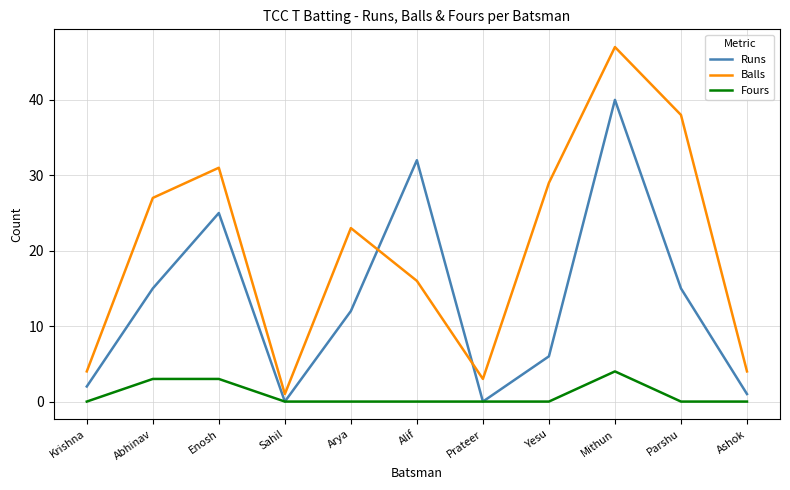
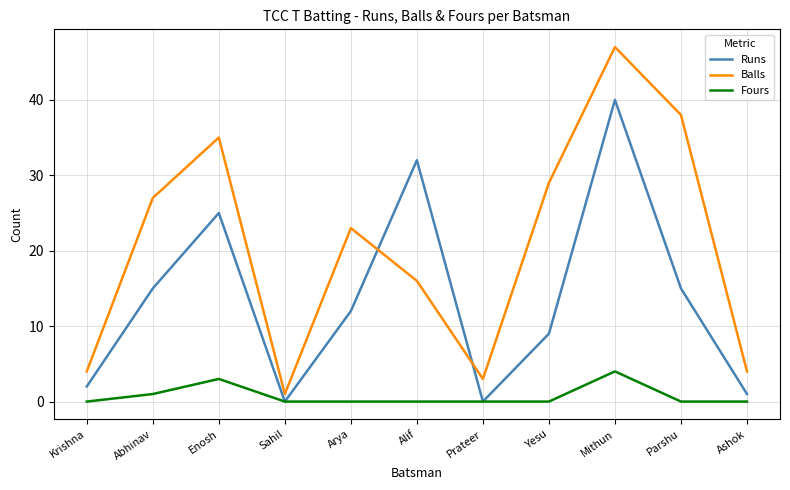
  {
    "Runs": {
      "Krishna": 2,
      "Abhinav": 15,
      "Enosh": 25,
      "Arya": 12,
      "Alif": 32,
-     "Yesu": 6,
+     "Yesu": 9,
      "Mithun": 40,
      "Parshu": 15,
      "Ashok": 1
    },
    "Balls": {
      "Krishna": 4,
      "Abhinav": 27,
-     "Enosh": 31,
+     "Enosh": 35,
      "Sahil": 1,
      "Arya": 23,
      "Alif": 16,
      "Prateer": 3,
      "Yesu": 29,
      "Mithun": 47,
      "Parshu": 38,
      "Ashok": 4
    },
    "Fours": {
      "Krishna": 0,
-     "Abhinav": 3,
+     "Abhinav": 1,
      "Enosh": 3,
      "Arya": 0,
      "Alif": 0,
      "Yesu": 0,
      "Mithun": 4,
      "Parshu": 0,
      "Ashok": 0
    }
  }
